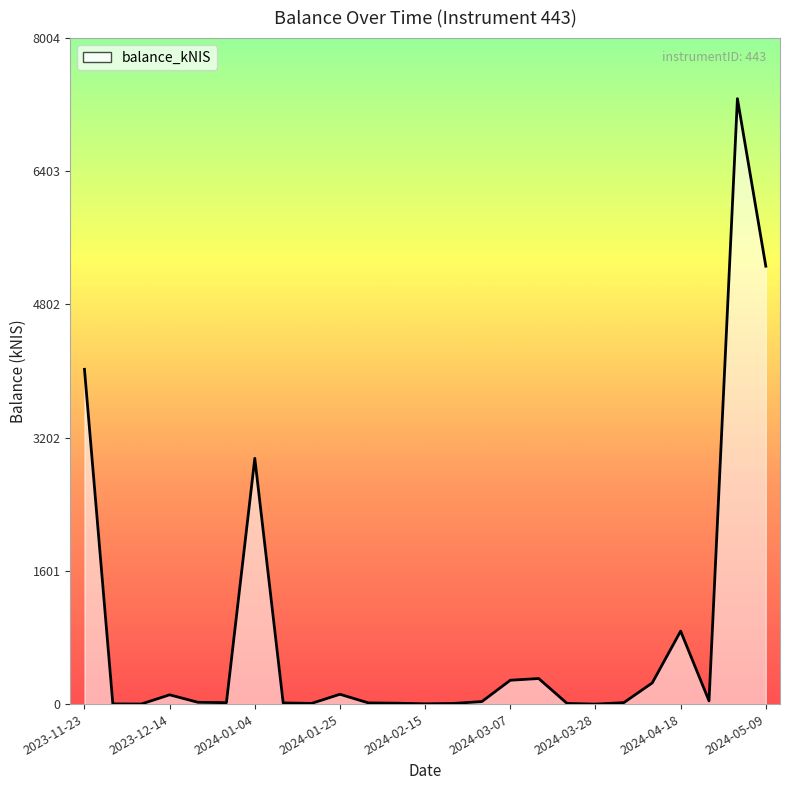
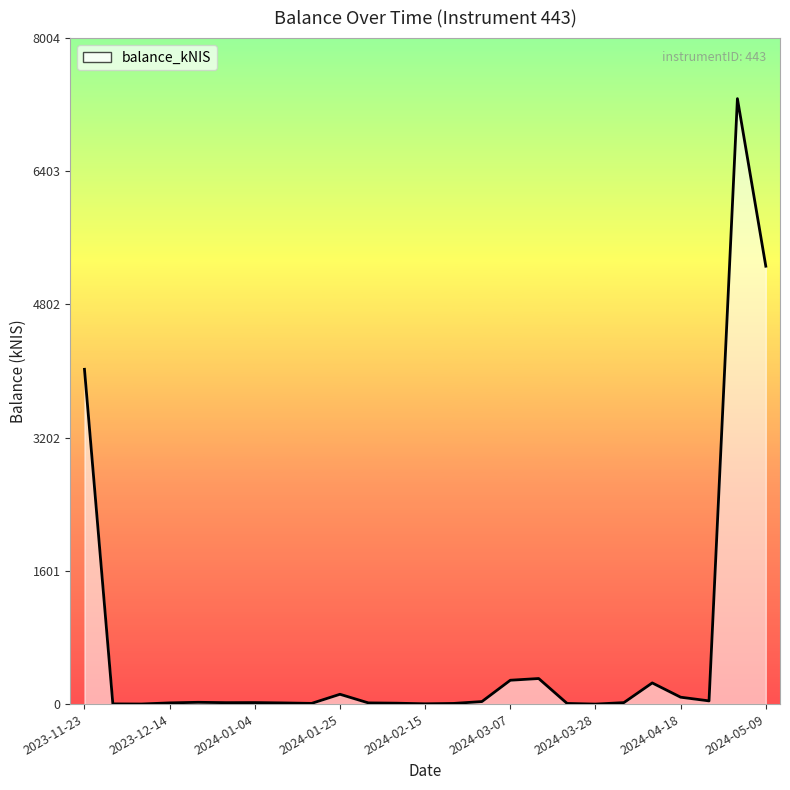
  {
    "2023-11-23": 4000,
-   "2023-12-14": 100,
-   "2024-01-04": 3000,
+   "2023-12-14": 0,
+   "2024-01-04": 0,
    "2024-01-25": 100,
    "2024-02-15": 0,
    "2024-03-07": 300,
    "2024-03-28": 0,
-   "2024-04-18": 900,
+   "2024-04-18": 100,
    "2024-05-09": 5300
  }
